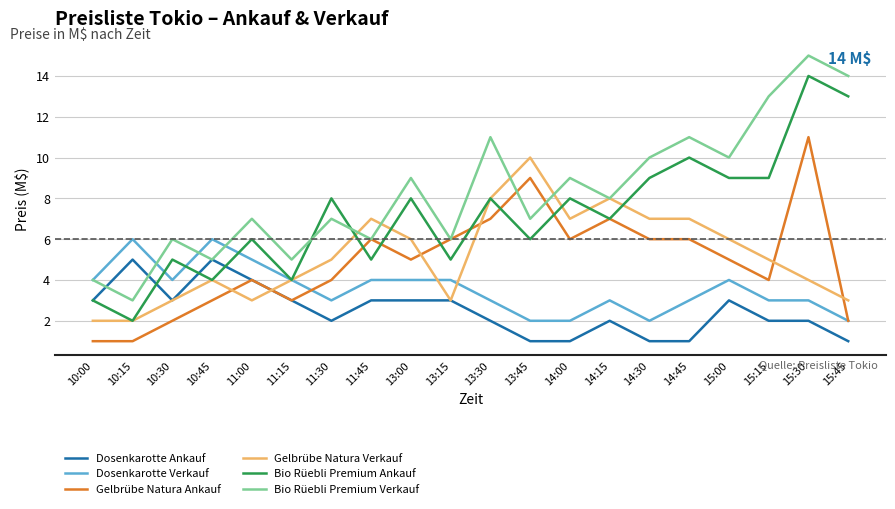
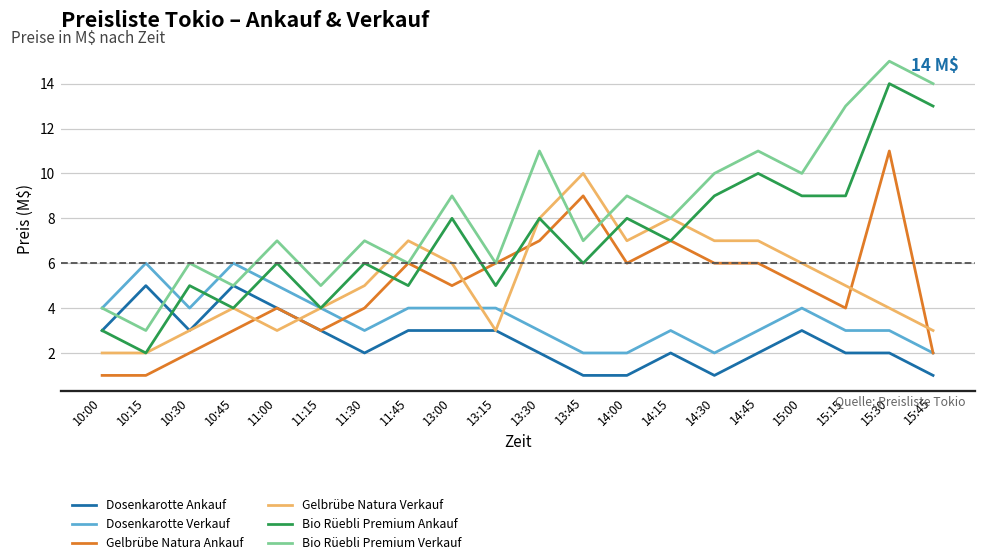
  {
    "Dosenkarotte Ankauf": {
      "10:15": 5,
      "11:30": 2,
      "11:45": 3,
      "13:00": 3,
      "13:30": 2,
      "13:45": 1,
      "14:00": 1,
      "14:15": 2,
      "14:30": 1,
-     "14:45": 1,
+     "14:45": 2,
      "15:00": 3,
      "15:15": 2,
      "15:30": 2,
      "15:45": 1
    },
    "Dosenkarotte Verkauf": {
      "10:15": 6,
      "10:30": 4,
      "10:45": 6,
      "11:00": 5,
      "11:30": 3,
      "11:45": 4,
      "13:00": 4,
      "13:15": 4,
      "13:30": 3,
      "13:45": 2,
      "14:00": 2,
      "14:15": 3,
      "14:30": 2,
      "14:45": 3,
      "15:00": 4,
      "15:15": 3,
      "15:30": 3
    },
    "Gelbrübe Natura Ankauf": {
      "10:00": 1,
      "10:15": 1,
      "10:30": 2,
      "10:45": 3,
      "11:30": 4,
      "13:00": 5,
      "13:30": 7,
      "13:45": 9,
      "14:00": 6,
      "14:30": 6,
      "14:45": 6,
      "15:00": 5,
      "15:15": 4,
      "15:30": 11
    },
    "Gelbrübe Natura Verkauf": {
      "10:00": 2,
      "11:00": 3,
      "11:30": 5,
      "11:45": 7,
      "13:00": 6,
      "13:45": 10,
      "14:00": 7,
      "14:30": 7,
      "14:45": 7,
      "15:00": 6,
      "15:15": 5,
      "15:30": 4,
      "15:45": 3
    },
    "Bio Rüebli Premium Ankauf": {
      "10:30": 5,
      "11:00": 6,
-     "11:30": 8,
+     "11:30": 6,
      "11:45": 5,
      "13:00": 8,
      "13:15": 5,
      "13:45": 6,
      "14:00": 8,
      "14:30": 9,
      "14:45": 10,
      "15:00": 9,
      "15:15": 9,
      "15:30": 14,
      "15:45": 13
    },
    "Bio Rüebli Premium Verkauf": {
      "15:45": 14
    }
  }
